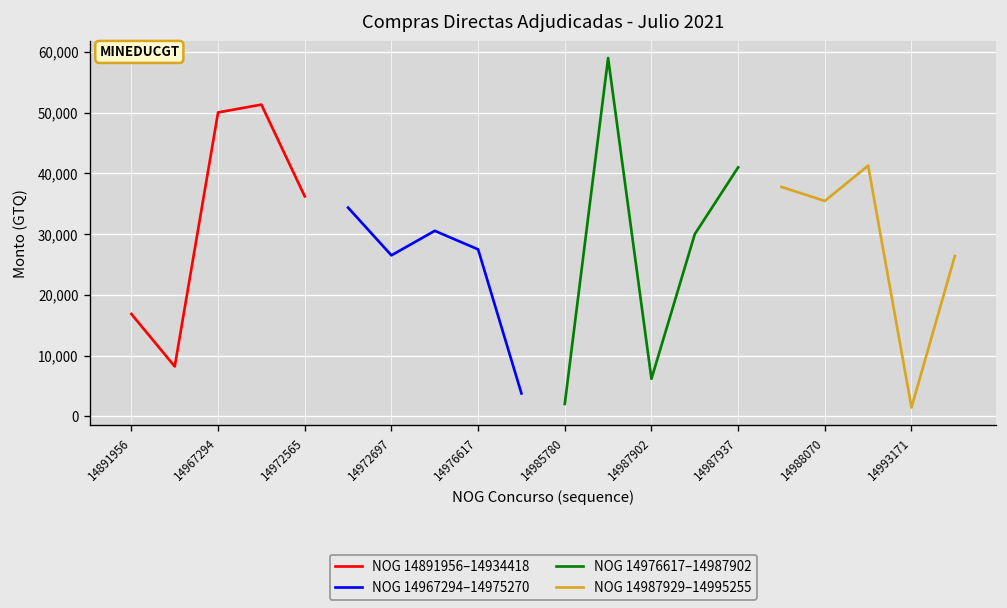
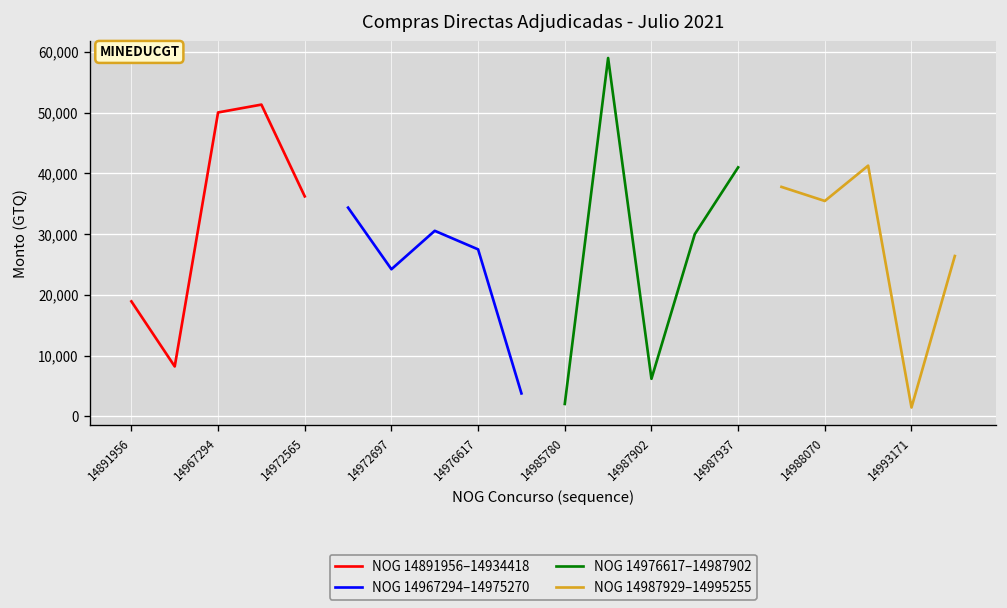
  {
    "NOG 14891956–14934418": {
-     "14891956": "17,000",
+     "14891956": "19,000",
      "14967294": "50,000",
      "14972565": "36,000"
    },
    "NOG 14967294–14975270": {
-     "14972697": "26,000",
+     "14972697": "24,000",
      "14976617": "27,000"
    },
    "NOG 14976617–14987902": {
      "14985780": "2,000",
      "14987902": "6,000",
      "14987937": "41,000"
    },
    "NOG 14987929–14995255": {
      "14988070": "35,000",
      "14993171": "1,000"
    }
  }
